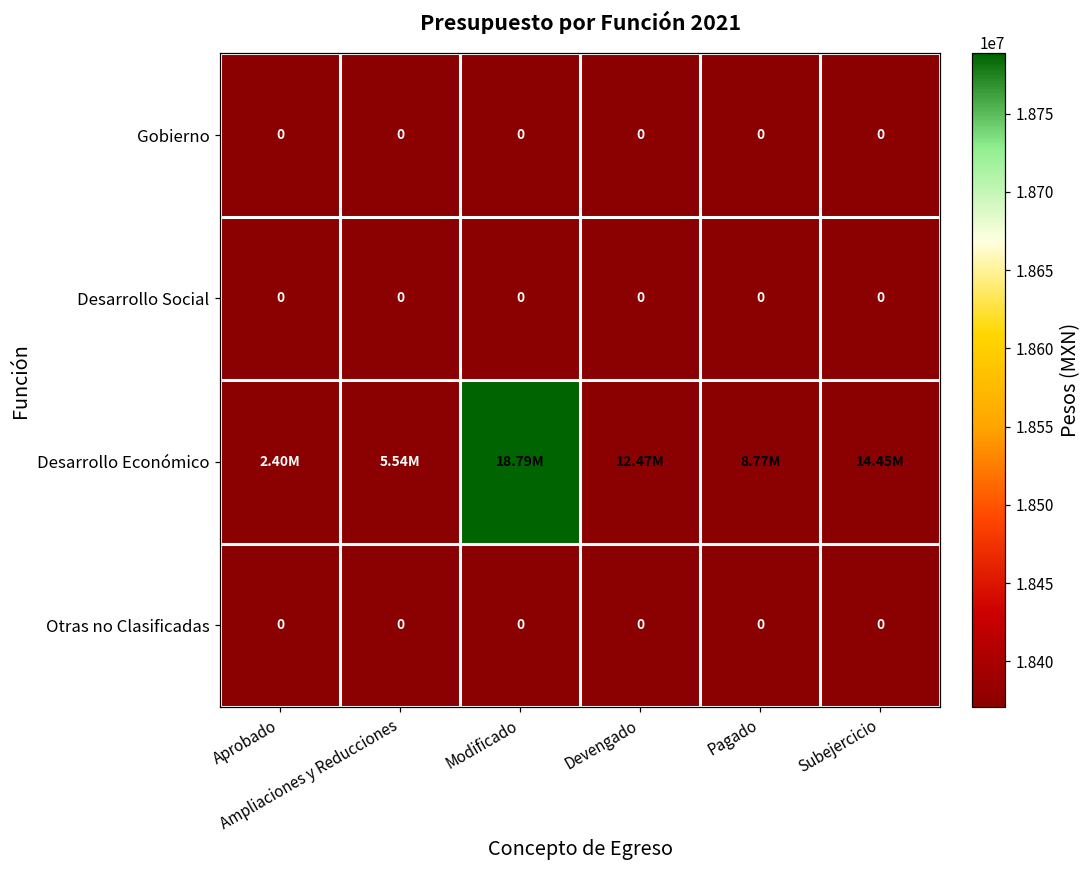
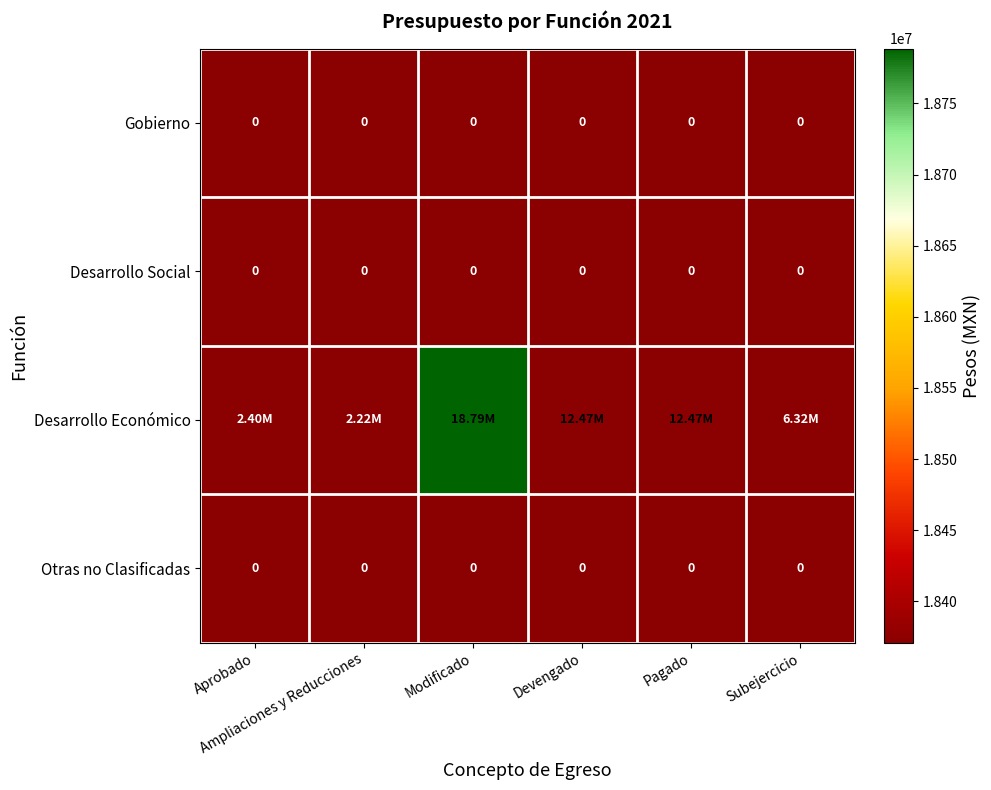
  {
    "Gobierno": {
      "Aprobado": "0",
      "Ampliaciones y Reducciones": "0",
      "Modificado": "0",
      "Devengado": "0",
      "Pagado": "0",
      "Subejercicio": "0"
    },
    "Desarrollo Social": {
      "Aprobado": "0",
      "Ampliaciones y Reducciones": "0",
      "Modificado": "0",
      "Devengado": "0",
      "Pagado": "0",
      "Subejercicio": "0"
    },
    "Desarrollo Económico": {
      "Aprobado": "2.40M",
-     "Ampliaciones y Reducciones": "5.54M",
+     "Ampliaciones y Reducciones": "2.22M",
      "Modificado": "18.79M",
      "Devengado": "12.47M",
-     "Pagado": "8.77M",
-     "Subejercicio": "14.45M"
+     "Pagado": "12.47M",
+     "Subejercicio": "6.32M"
    },
    "Otras no Clasificadas": {
      "Aprobado": "0",
      "Ampliaciones y Reducciones": "0",
      "Modificado": "0",
      "Devengado": "0",
      "Pagado": "0",
      "Subejercicio": "0"
    }
  }
